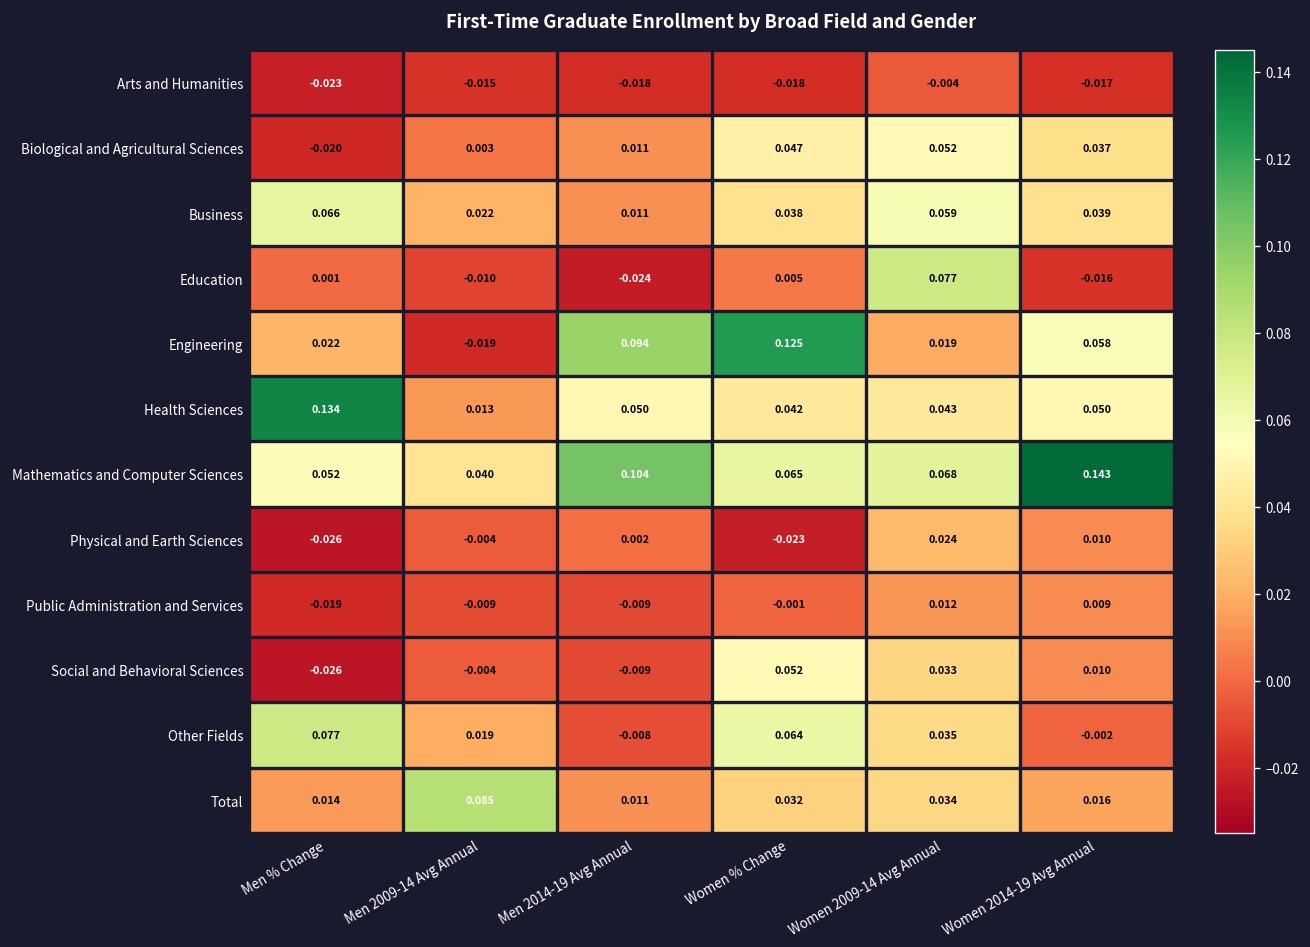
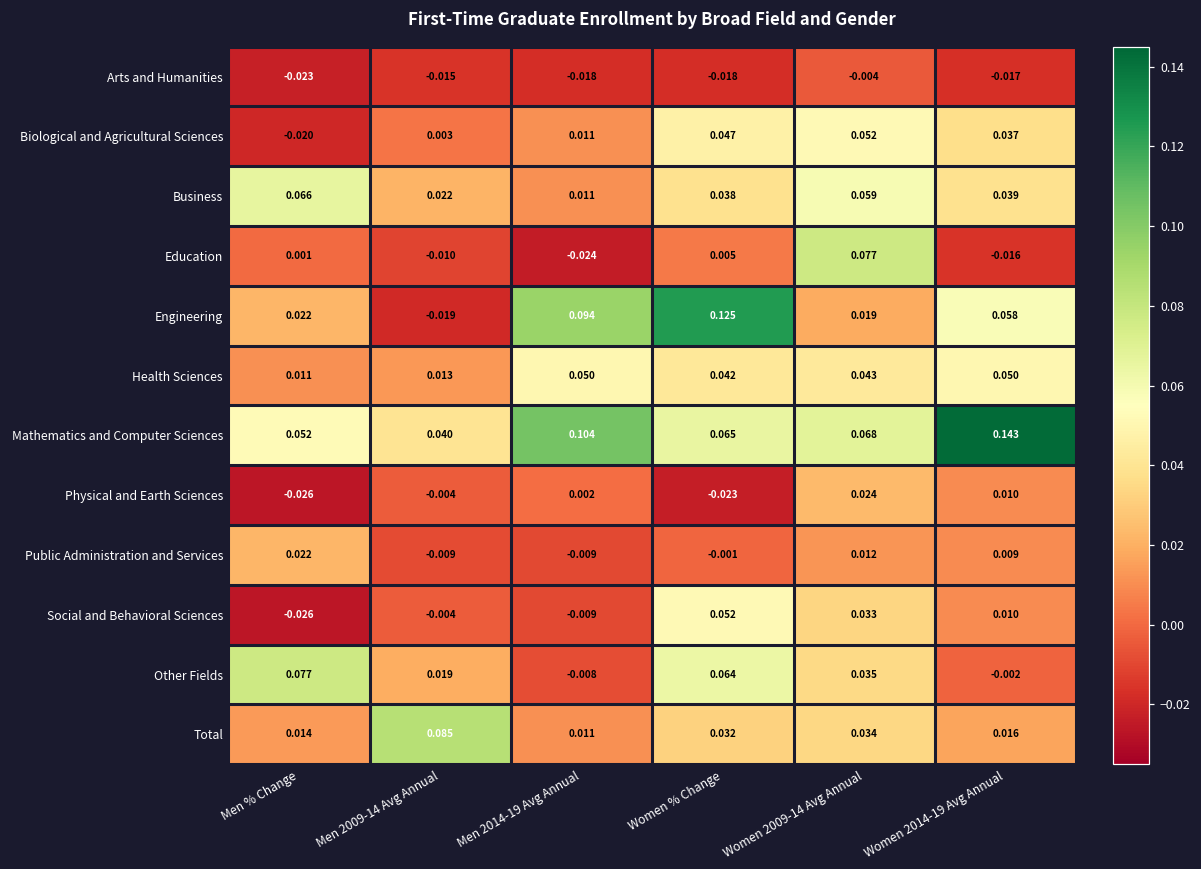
  {
    "Arts and Humanities": {
      "Men % Change": -0.023,
      "Men 2009-14 Avg Annual": -0.015,
      "Men 2014-19 Avg Annual": -0.018,
      "Women % Change": -0.018,
      "Women 2009-14 Avg Annual": -0.004,
      "Women 2014-19 Avg Annual": -0.017
    },
    "Biological and Agricultural Sciences": {
      "Men % Change": -0.020,
      "Men 2009-14 Avg Annual": 0.003,
      "Men 2014-19 Avg Annual": 0.011,
      "Women % Change": 0.047,
      "Women 2009-14 Avg Annual": 0.052,
      "Women 2014-19 Avg Annual": 0.037
    },
    "Business": {
      "Men % Change": 0.066,
      "Men 2009-14 Avg Annual": 0.022,
      "Men 2014-19 Avg Annual": 0.011,
      "Women % Change": 0.038,
      "Women 2009-14 Avg Annual": 0.059,
      "Women 2014-19 Avg Annual": 0.039
    },
    "Education": {
      "Men % Change": 0.001,
      "Men 2009-14 Avg Annual": -0.010,
      "Men 2014-19 Avg Annual": -0.024,
      "Women % Change": 0.005,
      "Women 2009-14 Avg Annual": 0.077,
      "Women 2014-19 Avg Annual": -0.016
    },
    "Engineering": {
      "Men % Change": 0.022,
      "Men 2009-14 Avg Annual": -0.019,
      "Men 2014-19 Avg Annual": 0.094,
      "Women % Change": 0.125,
      "Women 2009-14 Avg Annual": 0.019,
      "Women 2014-19 Avg Annual": 0.058
    },
    "Health Sciences": {
-     "Men % Change": 0.134,
+     "Men % Change": 0.011,
      "Men 2009-14 Avg Annual": 0.013,
      "Men 2014-19 Avg Annual": 0.050,
      "Women % Change": 0.042,
      "Women 2009-14 Avg Annual": 0.043,
      "Women 2014-19 Avg Annual": 0.050
    },
    "Mathematics and Computer Sciences": {
      "Men % Change": 0.052,
      "Men 2009-14 Avg Annual": 0.040,
      "Men 2014-19 Avg Annual": 0.104,
      "Women % Change": 0.065,
      "Women 2009-14 Avg Annual": 0.068,
      "Women 2014-19 Avg Annual": 0.143
    },
    "Physical and Earth Sciences": {
      "Men % Change": -0.026,
      "Men 2009-14 Avg Annual": -0.004,
      "Men 2014-19 Avg Annual": 0.002,
      "Women % Change": -0.023,
      "Women 2009-14 Avg Annual": 0.024,
      "Women 2014-19 Avg Annual": 0.010
    },
    "Public Administration and Services": {
-     "Men % Change": -0.019,
+     "Men % Change": 0.022,
      "Men 2009-14 Avg Annual": -0.009,
      "Men 2014-19 Avg Annual": -0.009,
      "Women % Change": -0.001,
      "Women 2009-14 Avg Annual": 0.012,
      "Women 2014-19 Avg Annual": 0.009
    },
    "Social and Behavioral Sciences": {
      "Men % Change": -0.026,
      "Men 2009-14 Avg Annual": -0.004,
      "Men 2014-19 Avg Annual": -0.009,
      "Women % Change": 0.052,
      "Women 2009-14 Avg Annual": 0.033,
      "Women 2014-19 Avg Annual": 0.010
    },
    "Other Fields": {
      "Men % Change": 0.077,
      "Men 2009-14 Avg Annual": 0.019,
      "Men 2014-19 Avg Annual": -0.008,
      "Women % Change": 0.064,
      "Women 2009-14 Avg Annual": 0.035,
      "Women 2014-19 Avg Annual": -0.002
    },
    "Total": {
      "Men % Change": 0.014,
      "Men 2009-14 Avg Annual": 0.085,
      "Men 2014-19 Avg Annual": 0.011,
      "Women % Change": 0.032,
      "Women 2009-14 Avg Annual": 0.034,
      "Women 2014-19 Avg Annual": 0.016
    }
  }
